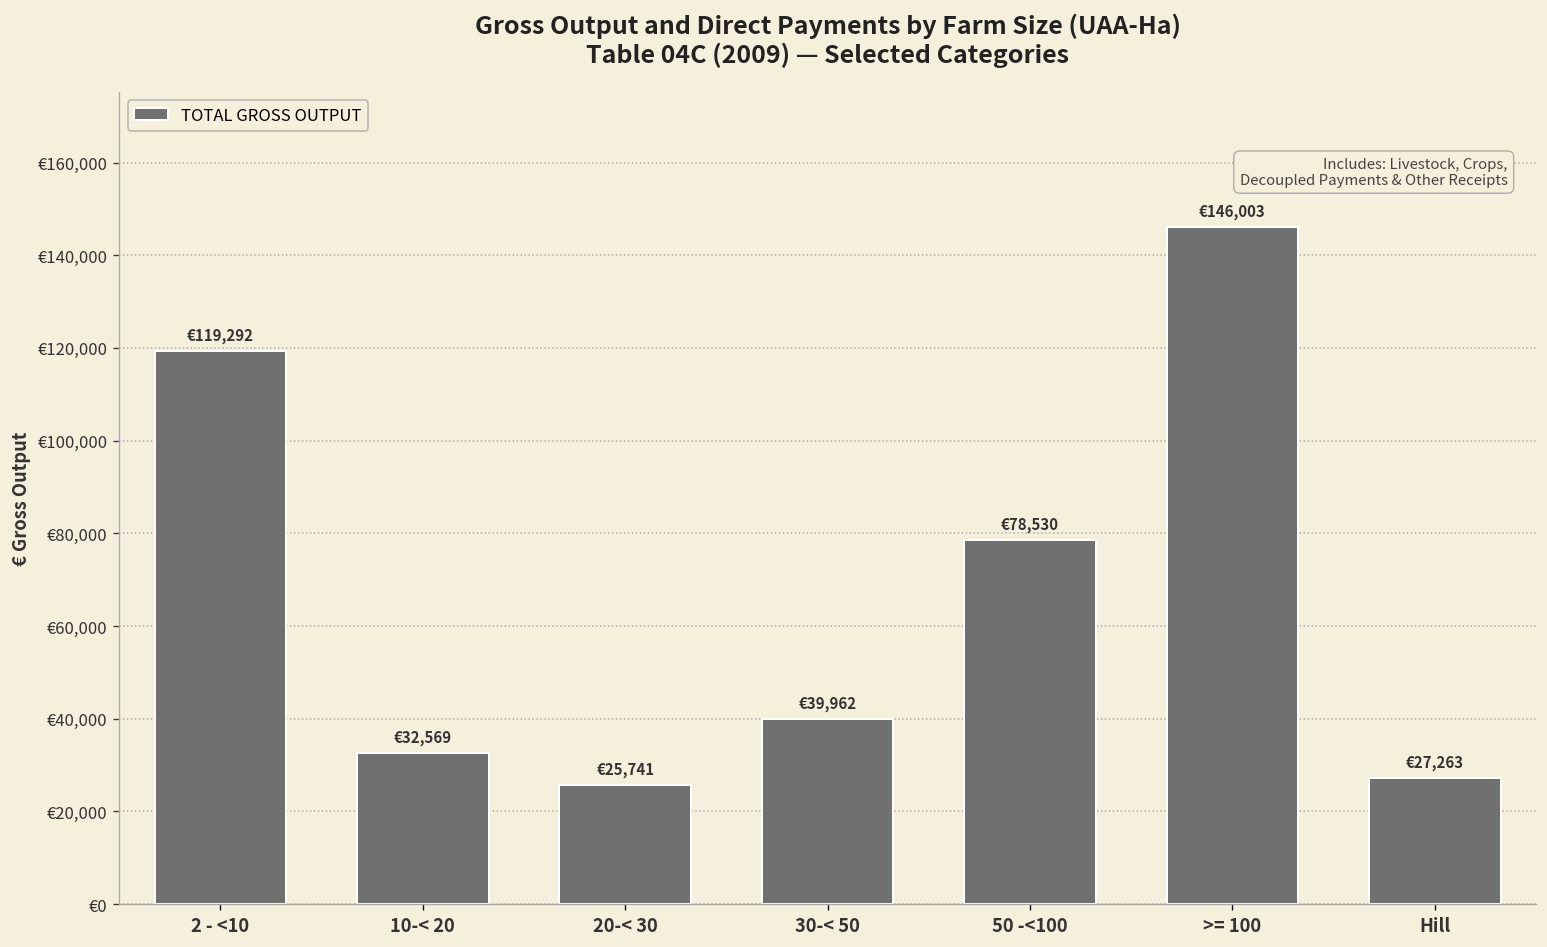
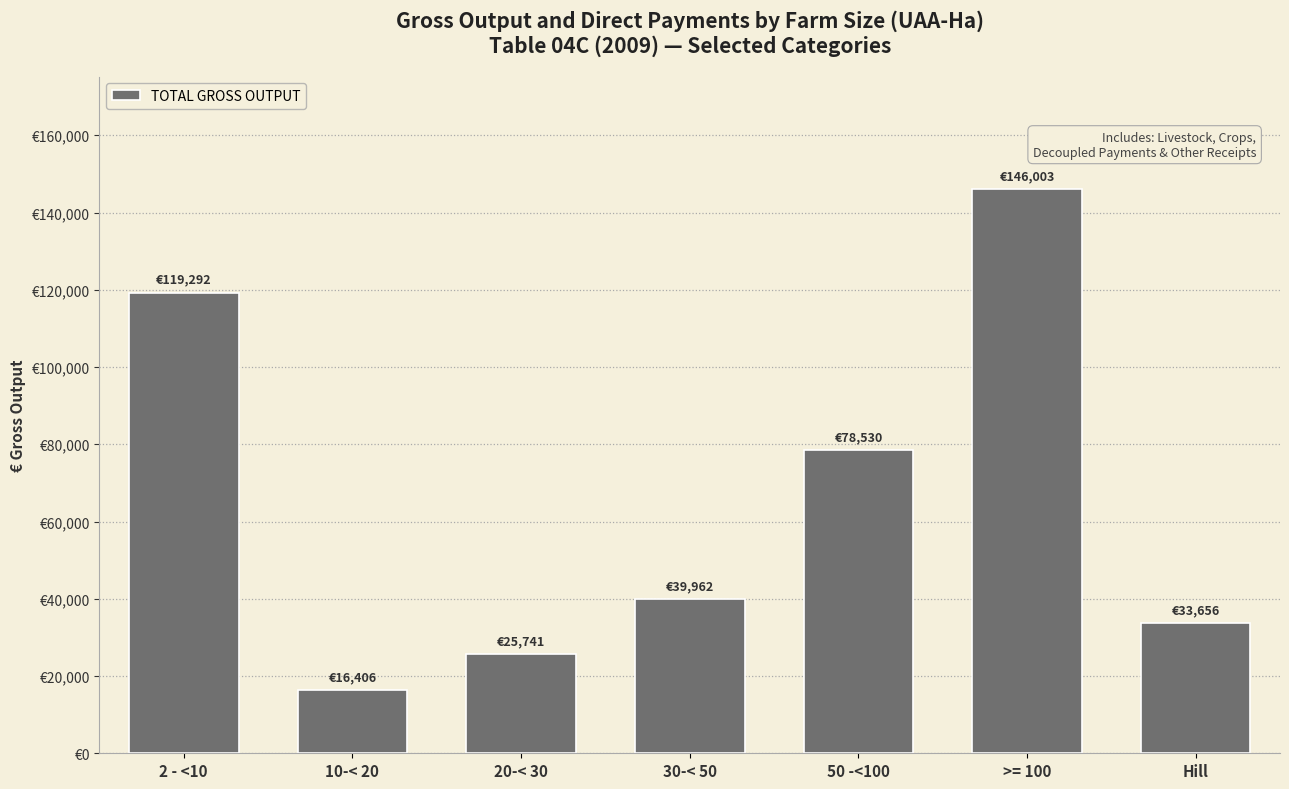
  {
    "2 - <10": "€119,292",
-   "10-< 20": "€32,569",
+   "10-< 20": "€16,406",
    "20-< 30": "€25,741",
    "30-< 50": "€39,962",
    "50 -<100": "€78,530",
    ">= 100": "€146,003",
-   "Hill": "€27,263"
+   "Hill": "€33,656"
  }
